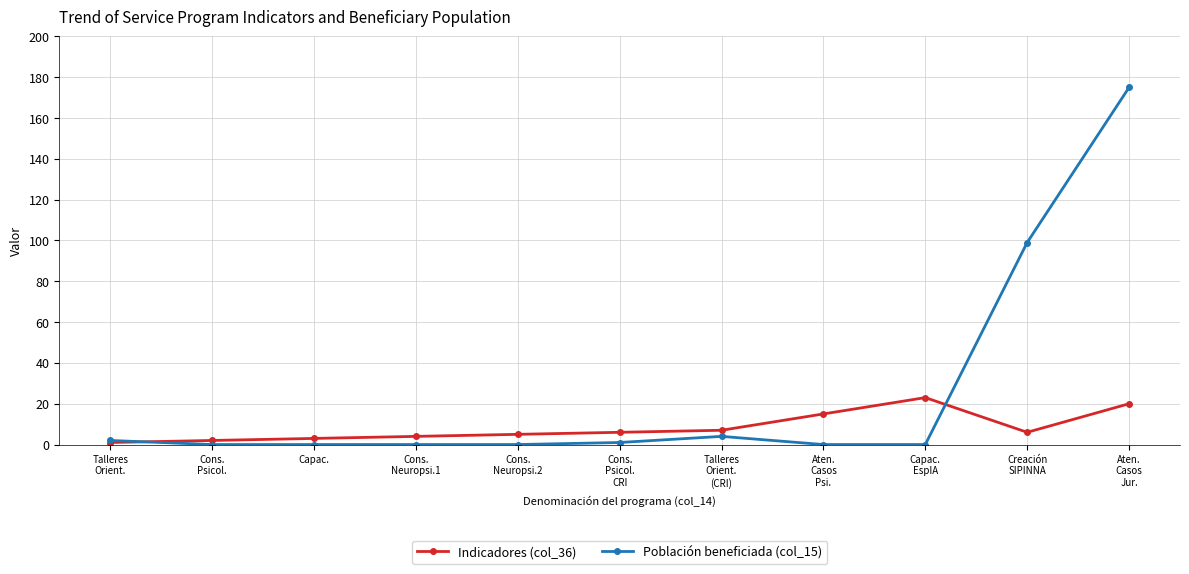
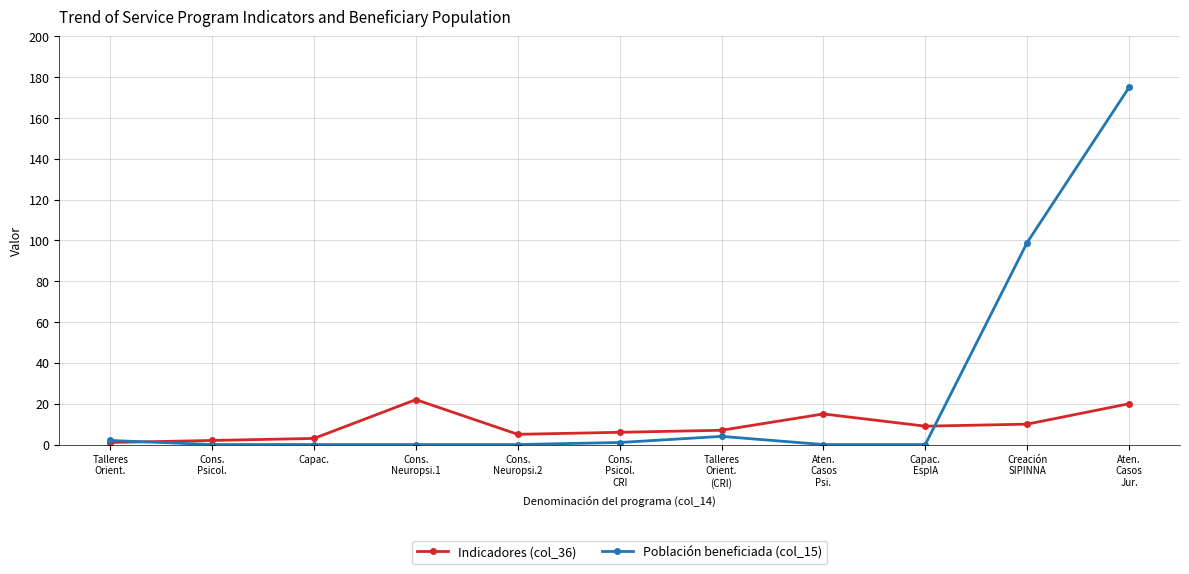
  {
    "Indicadores (col_36)": {
      "Cons. Psicol.": 2,
      "Capac.": 3,
-     "Cons. Neuropsi.1": 4,
+     "Cons. Neuropsi.1": 22,
      "Cons. Neuropsi.2": 5,
      "Cons. Psicol. CRI": 6,
      "Talleres Orient. (CRI)": 7,
      "Aten. Casos Psi.": 15,
-     "Capac. EspIA": 23,
-     "Creación SIPINNA": 6,
+     "Capac. EspIA": 9,
+     "Creación SIPINNA": 10,
      "Aten. Casos Jur.": 20
    },
    "Población beneficiada (col_15)": {
      "Cons. Psicol.": 0,
      "Capac.": 0,
      "Cons. Neuropsi.1": 0,
      "Cons. Neuropsi.2": 0,
      "Cons. Psicol. CRI": 1,
      "Talleres Orient. (CRI)": 4,
      "Aten. Casos Psi.": 0,
      "Capac. EspIA": 0,
      "Creación SIPINNA": 99,
      "Aten. Casos Jur.": 175
    }
  }
